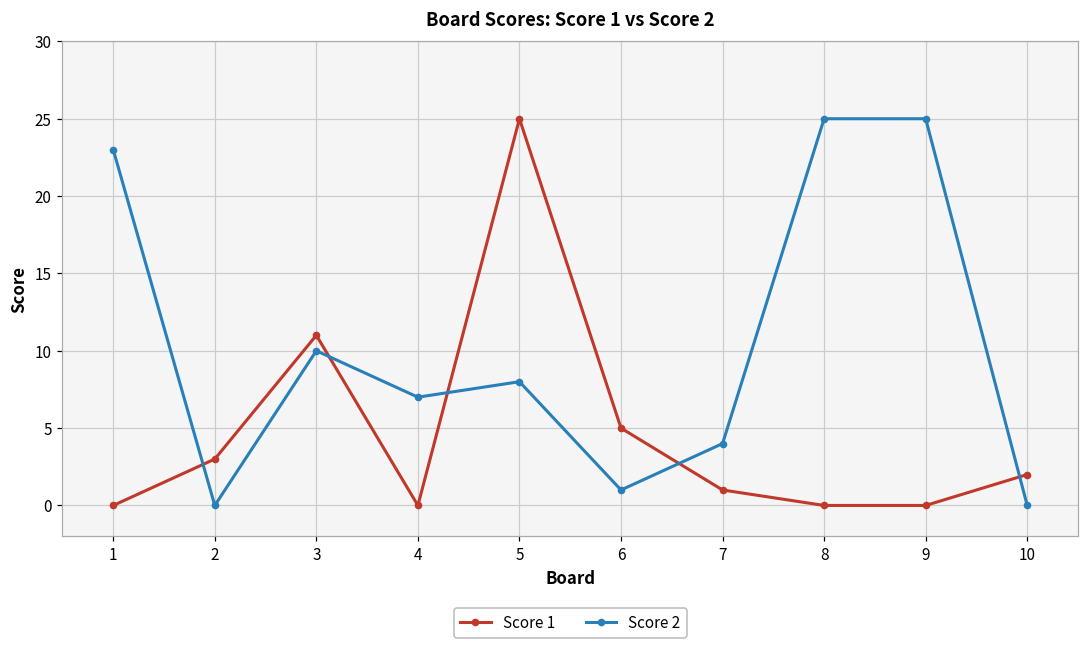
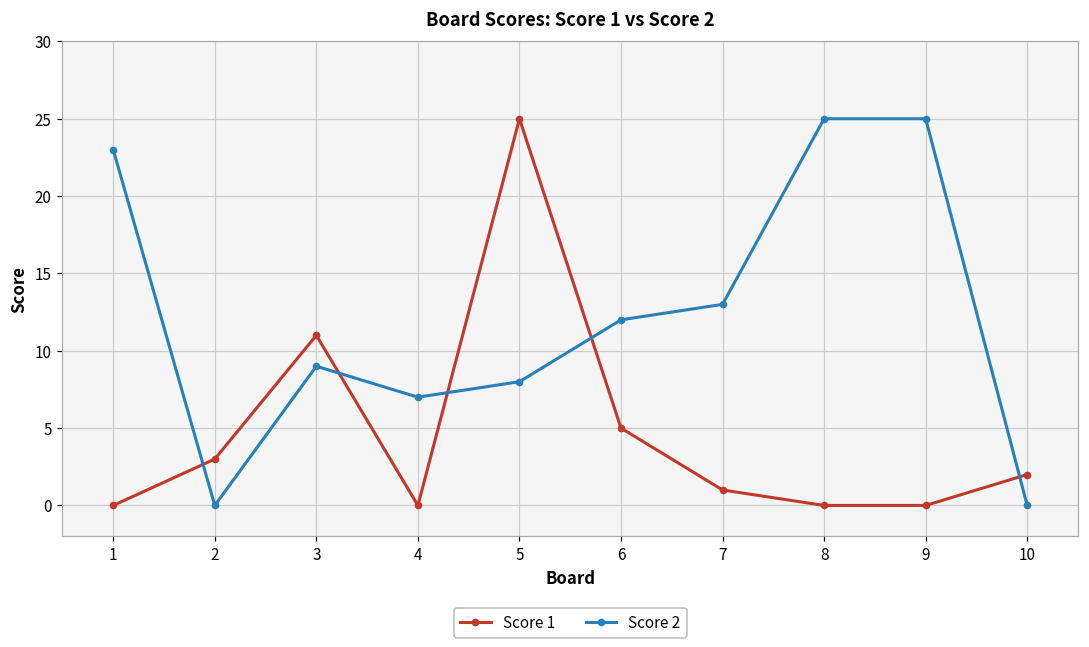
  {
    "Score 1": {
      "1": 0,
      "2": 3,
      "3": 11,
      "4": 0,
      "5": 25,
      "6": 5,
      "7": 1,
      "8": 0,
      "9": 0,
      "10": 2
    },
    "Score 2": {
      "1": 23,
      "2": 0,
-     "3": 10,
+     "3": 9,
      "4": 7,
      "5": 8,
-     "6": 1,
-     "7": 4,
+     "6": 12,
+     "7": 13,
      "8": 25,
      "9": 25,
      "10": 0
    }
  }
